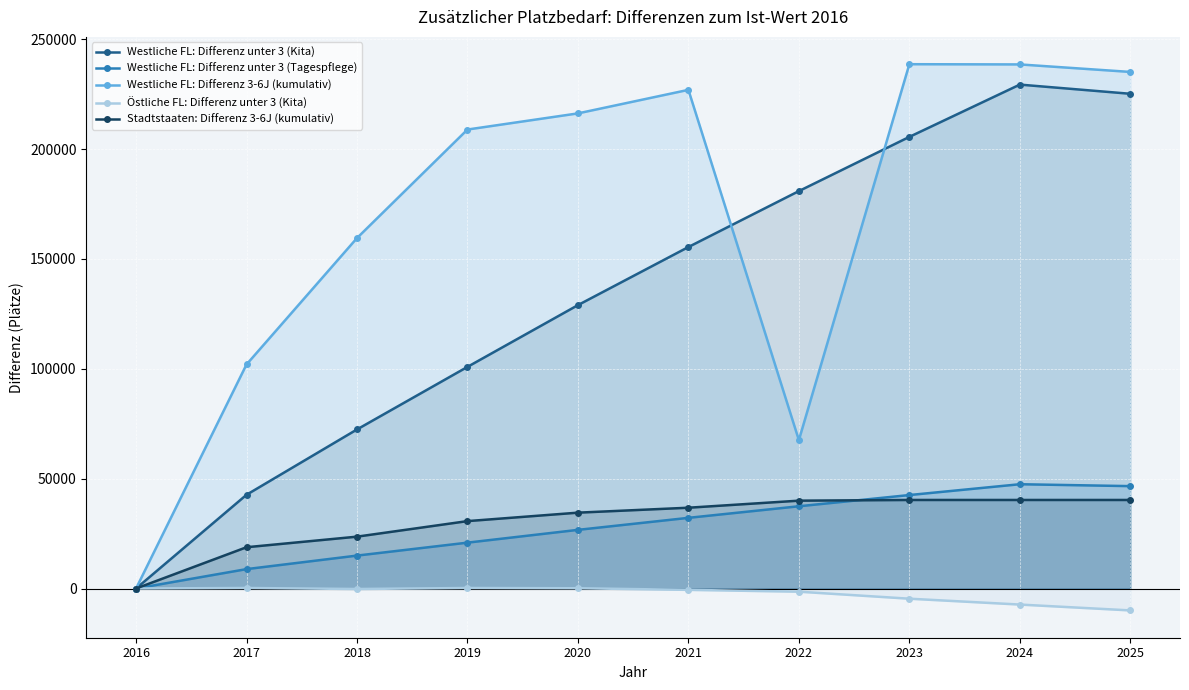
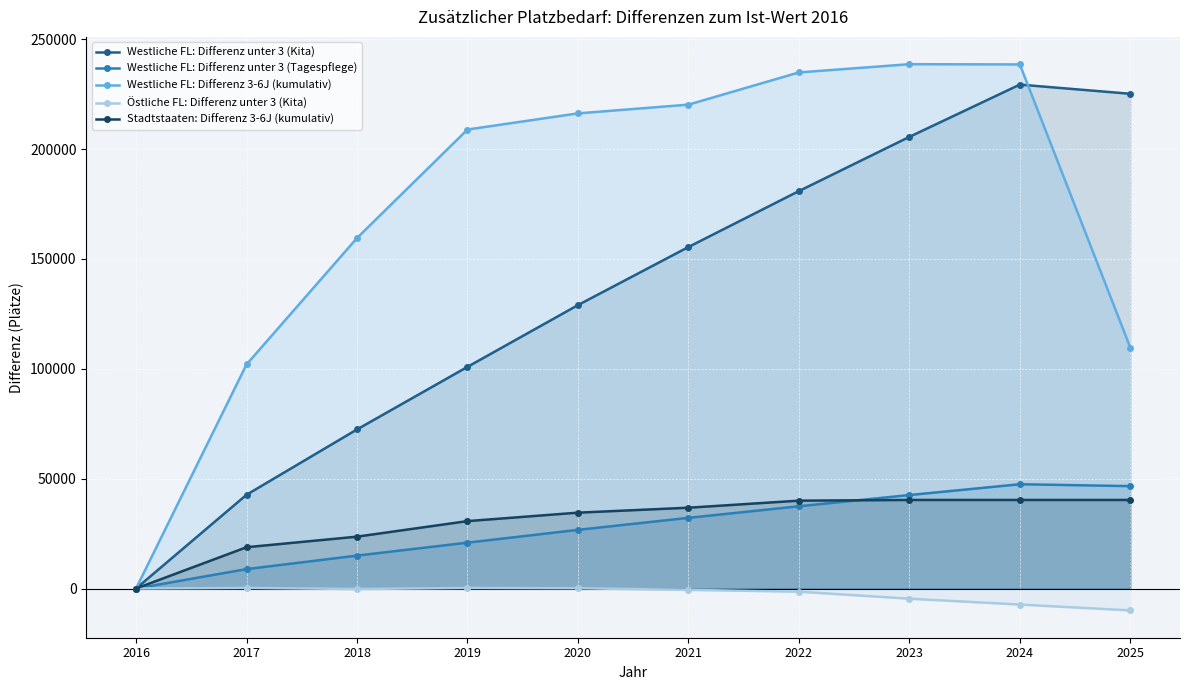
  {
    "Westliche FL: Differenz 3-6J (kumulativ)": {
      "2017": 102000,
      "2018": 159000,
      "2019": 209000,
      "2020": 216000,
-     "2021": 227000,
-     "2022": 68000,
+     "2021": 220000,
+     "2022": 235000,
      "2023": 239000,
      "2024": 239000,
-     "2025": 235000
+     "2025": 110000
    }
  }
